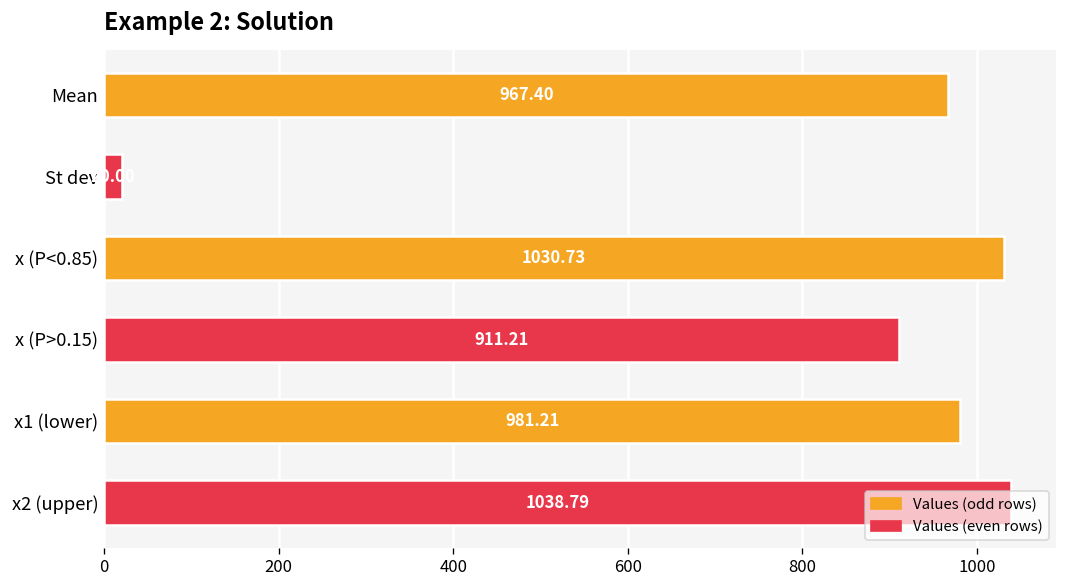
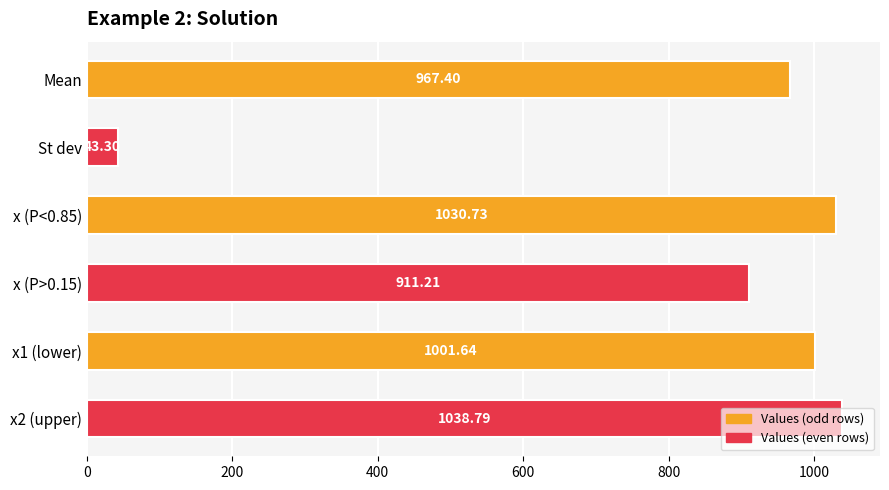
  {
    "Mean": 967.40,
-   "St dev": 20,
+   "St dev": 40,
    "x (P<0.85)": 1030.73,
    "x (P>0.15)": 911.21,
-   "x1 (lower)": 981.21
+   "x1 (lower)": 1001.64
  }
